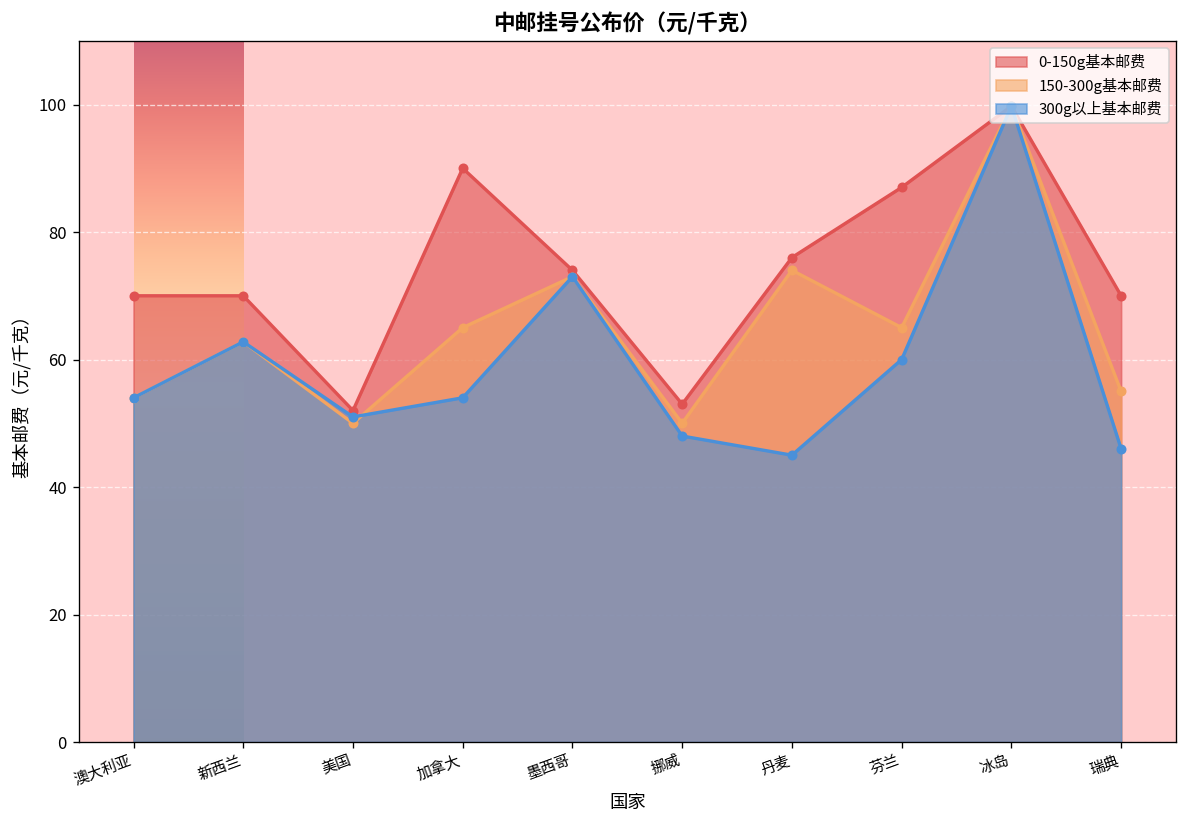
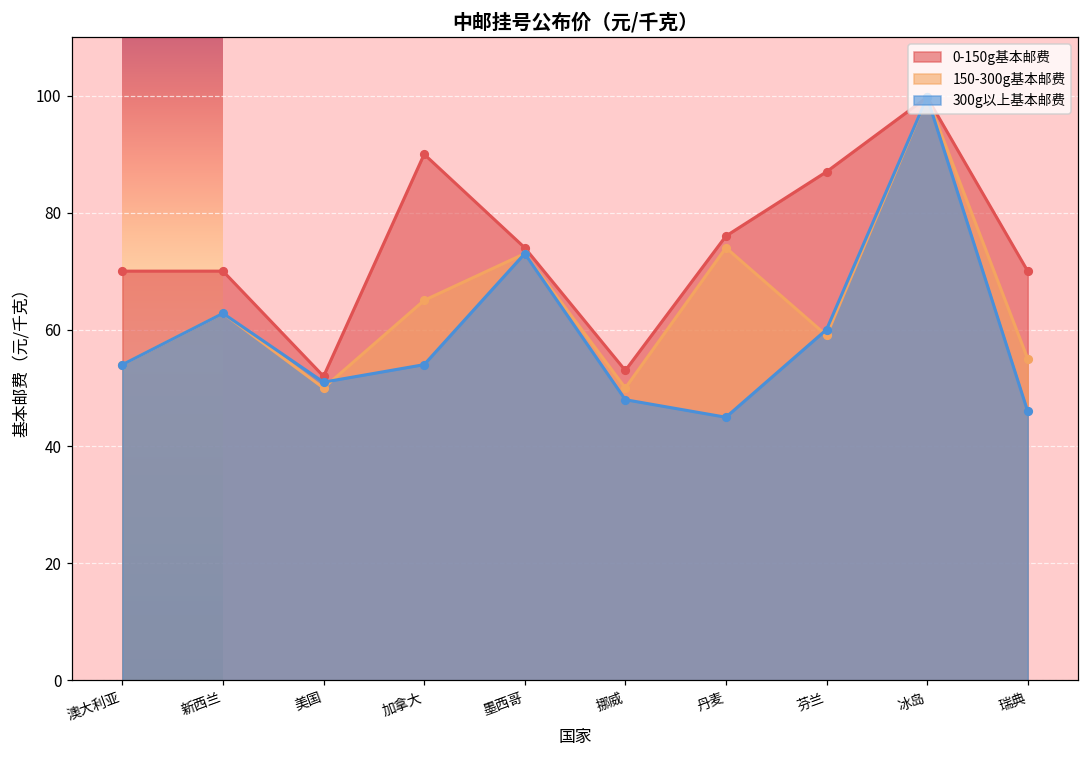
  {
    "0-150g基本邮费": {
      "澳大利亚": 70,
      "新西兰": 70,
      "美国": 52,
      "加拿大": 90,
      "墨西哥": 74,
      "挪威": 53,
      "丹麦": 76,
      "芬兰": 87,
      "瑞典": 70
    },
    "150-300g基本邮费": {
      "美国": 50,
      "加拿大": 65,
      "挪威": 50,
      "丹麦": 74,
-     "芬兰": 65,
+     "芬兰": 59,
      "瑞典": 55
    },
    "300g以上基本邮费": {
      "美国": 51,
      "加拿大": 54,
      "挪威": 48,
      "丹麦": 45,
      "芬兰": 60,
      "瑞典": 46
    }
  }
